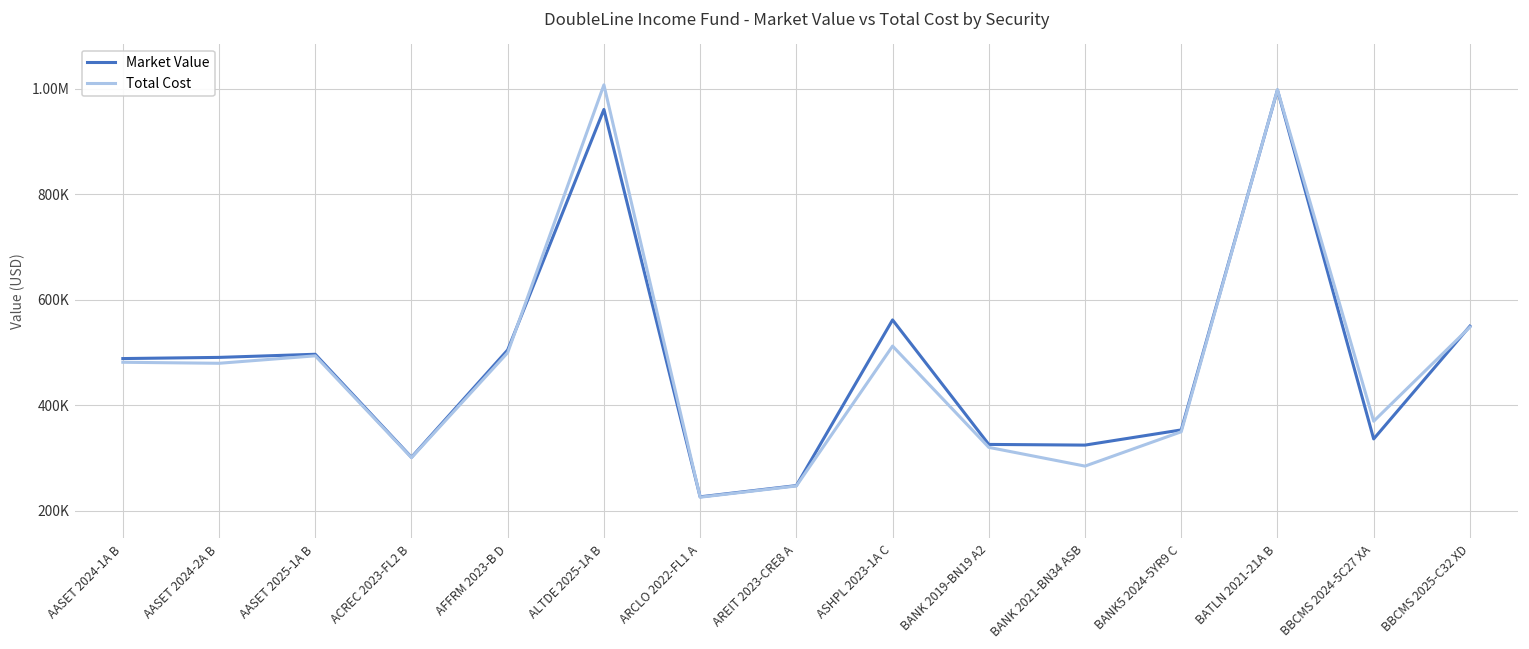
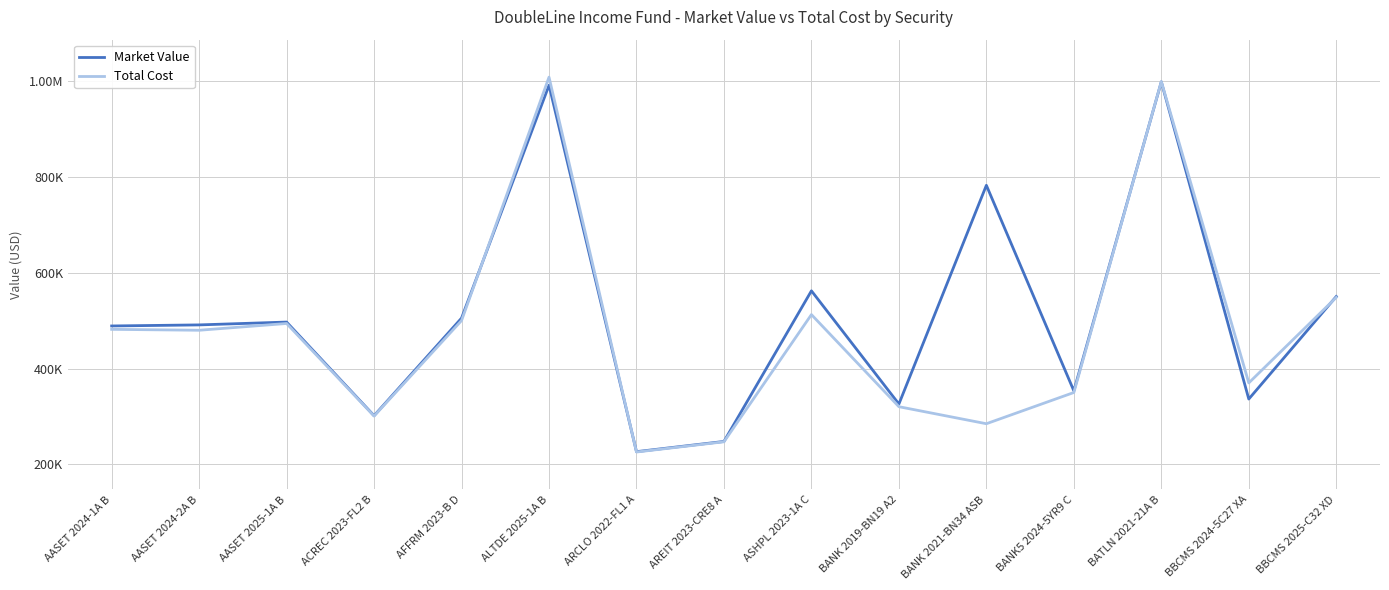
  {
    "Market Value": {
      "AASET 2024-1A B": 490000,
      "AASET 2024-2A B": 490000,
-     "ALTDE 2025-1A B": 960000,
+     "ALTDE 2025-1A B": 990000,
      "ASHPL 2023-1A C": 560000,
      "BANK 2019-BN19 A2": 330000,
-     "BANK 2021-BN34 ASB": 320000,
+     "BANK 2021-BN34 ASB": 780000,
      "BBCMS 2024-5C27 XA": 340000
    },
    "Total Cost": {
      "AASET 2024-1A B": 480000,
      "AASET 2024-2A B": 480000,
      "ALTDE 2025-1A B": 1010000,
      "ASHPL 2023-1A C": 510000,
      "BANK 2019-BN19 A2": 320000,
      "BANK 2021-BN34 ASB": 280000,
      "BBCMS 2024-5C27 XA": 370000
    }
  }
